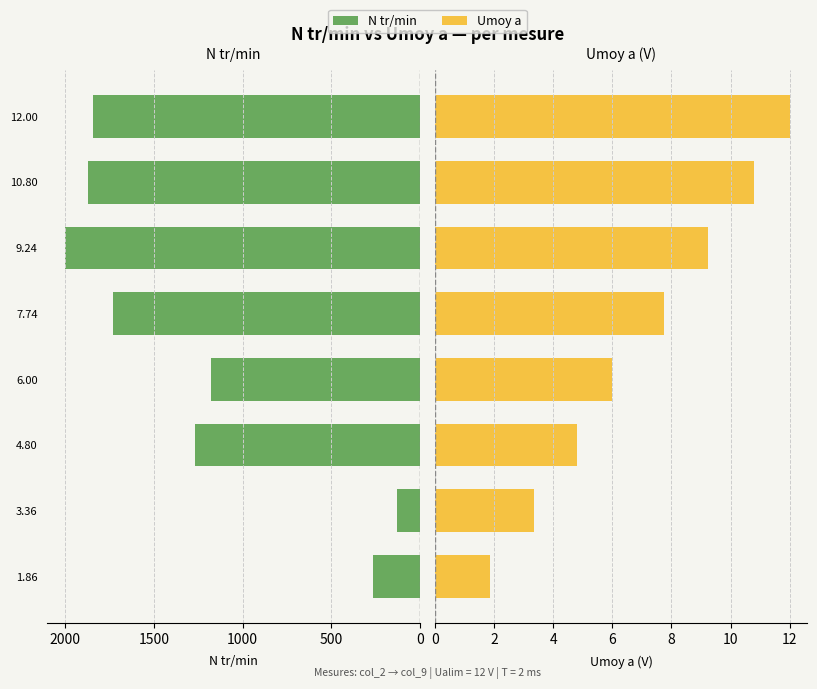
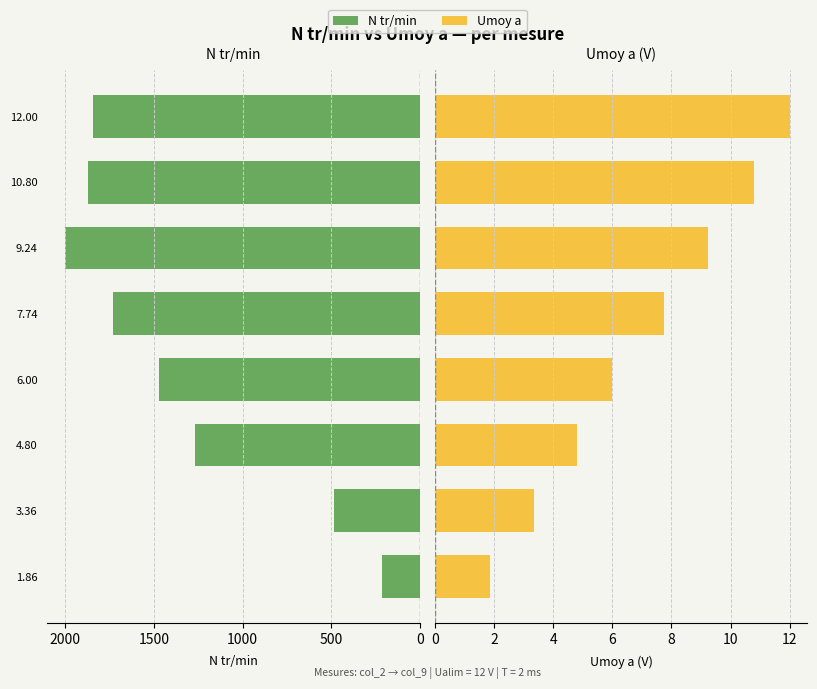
  {
    "N tr/min": {
      "12.00": 1840,
      "10.80": 1870,
      "9.24": 2000,
      "7.74": 1730,
-     "6.00": 1180,
+     "6.00": 1470,
      "4.80": 1270,
-     "3.36": 130,
-     "1.86": 270
+     "3.36": 490,
+     "1.86": 210
    }
  }
